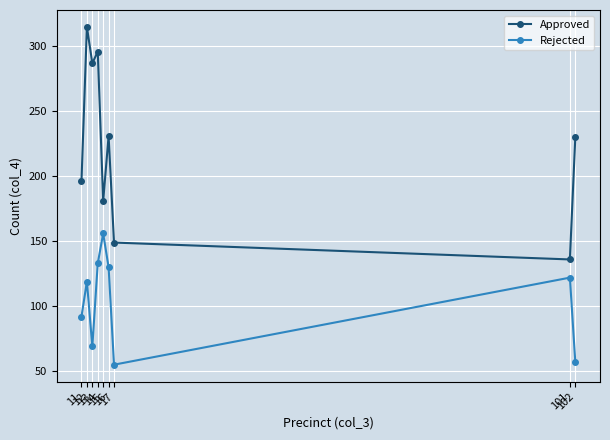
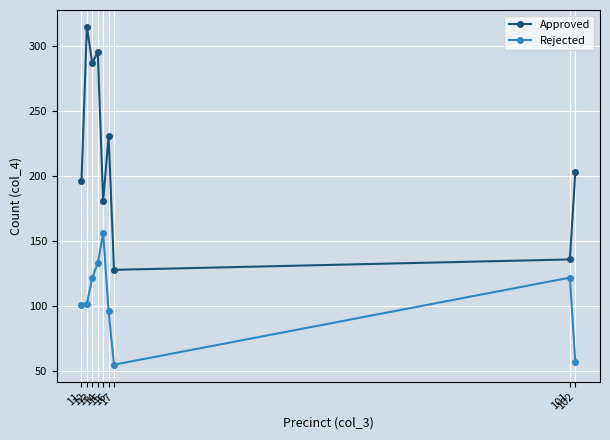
  {
    "Approved": {
      "11": 196,
      "12": 315,
      "13": 287,
      "14": 296,
      "15": 181,
      "16": 231,
-     "17": 149,
+     "17": 128,
      "101": 136,
-     "102": 230
+     "102": 203
    },
    "Rejected": {
-     "11": 92,
-     "12": 119,
-     "13": 69,
+     "11": 101,
+     "12": 102,
+     "13": 122,
      "14": 133,
      "15": 156,
-     "16": 130,
+     "16": 96,
      "17": 55,
      "101": 122,
      "102": 57
    }
  }
